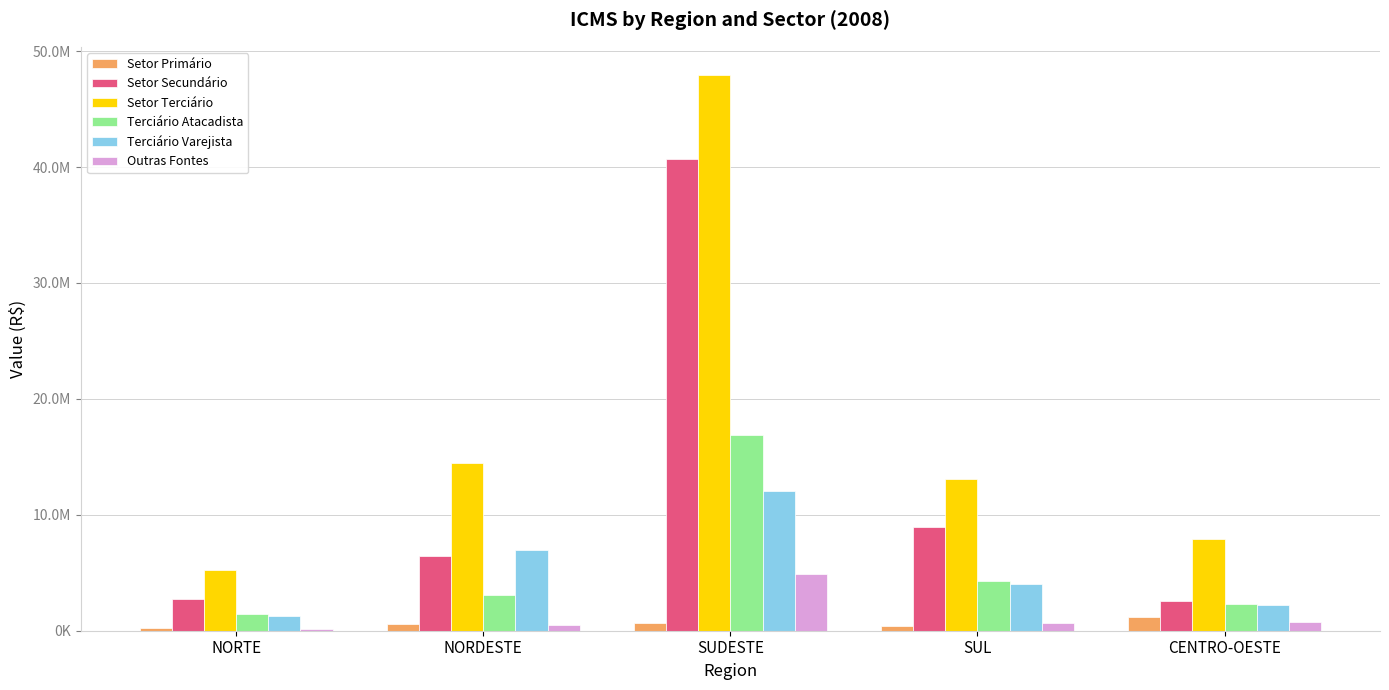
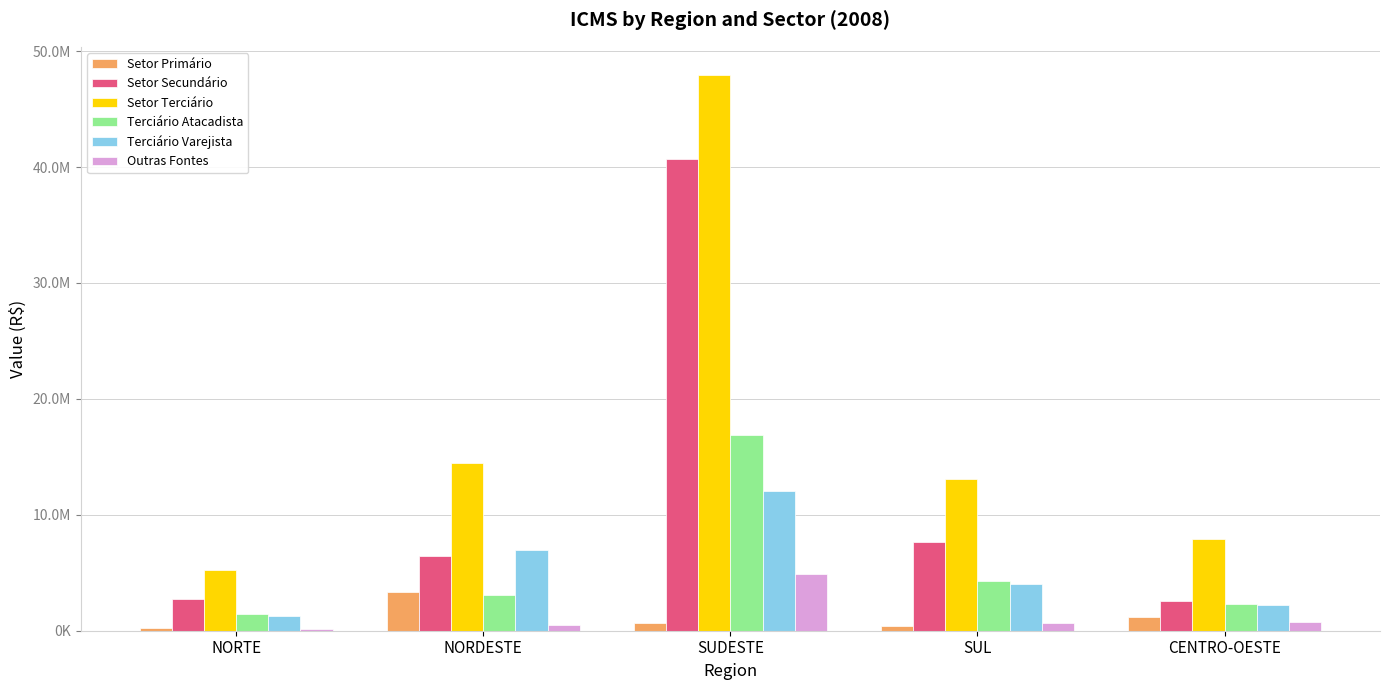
  {
    "Setor Primário": {
      "NORTE": 200000,
-     "NORDESTE": 600000,
+     "NORDESTE": 3400000,
      "SUDESTE": 700000,
      "SUL": 400000,
      "CENTRO-OESTE": 1200000
    },
    "Setor Secundário": {
      "NORTE": 2800000,
      "NORDESTE": 6400000,
      "SUDESTE": 40700000,
-     "SUL": 8900000,
+     "SUL": 7600000,
      "CENTRO-OESTE": 2600000
    },
    "Setor Terciário": {
      "NORTE": 5200000,
      "NORDESTE": 14500000,
      "SUDESTE": 48000000,
      "SUL": 13100000,
      "CENTRO-OESTE": 7900000
    },
    "Terciário Atacadista": {
      "NORTE": 1400000,
      "NORDESTE": 3100000,
      "SUDESTE": 16900000,
      "SUL": 4300000,
      "CENTRO-OESTE": 2300000
    },
    "Terciário Varejista": {
      "NORTE": 1300000,
      "NORDESTE": 6900000,
      "SUDESTE": 12000000,
      "SUL": 4000000,
      "CENTRO-OESTE": 2200000
    },
    "Outras Fontes": {
      "NORDESTE": 500000,
      "SUDESTE": 4900000,
      "SUL": 700000,
      "CENTRO-OESTE": 700000
    }
  }
